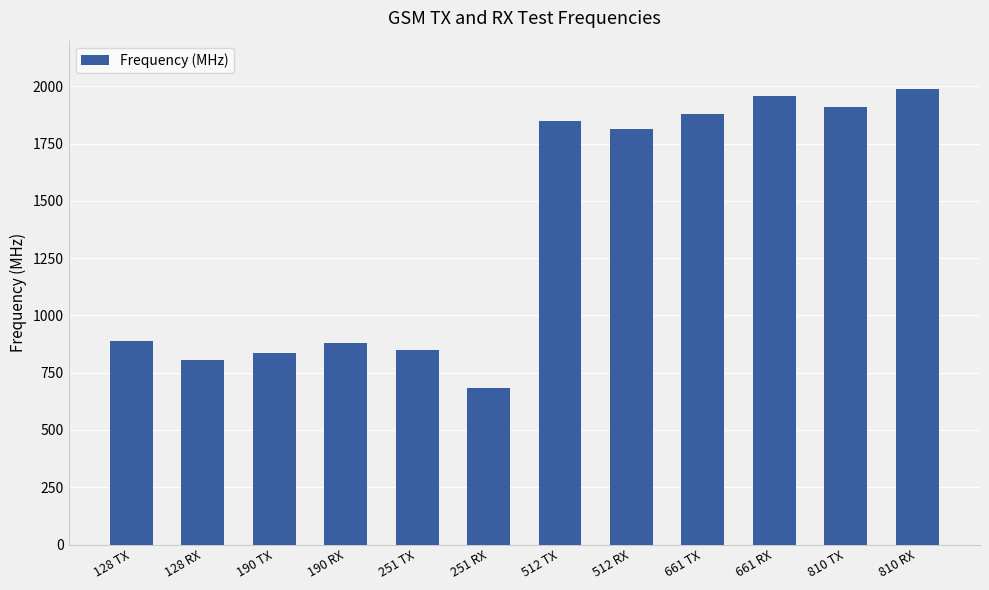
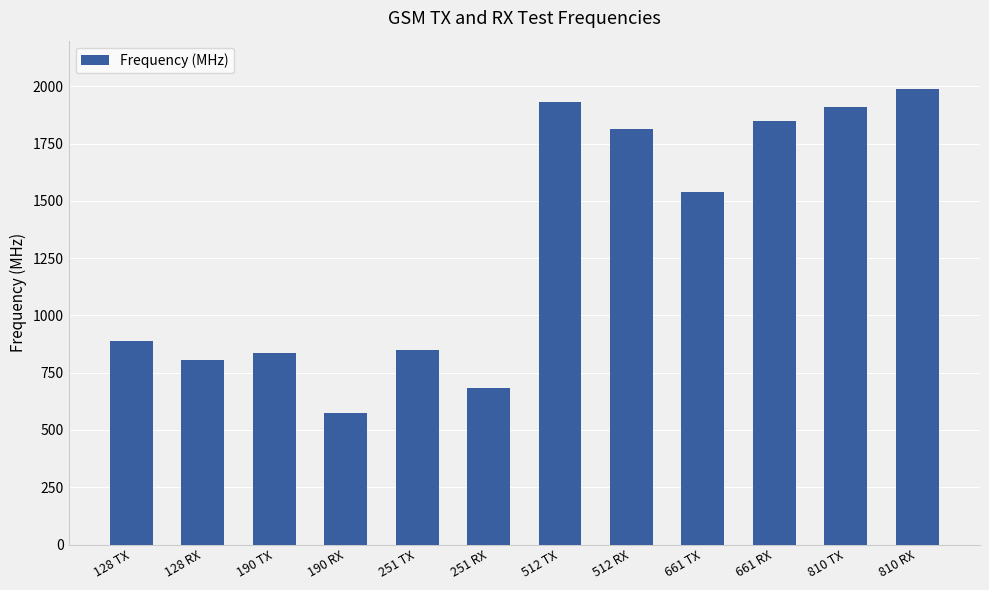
  {
    "128 TX": 890,
    "128 RX": 810,
    "190 TX": 840,
-   "190 RX": 880,
+   "190 RX": 570,
    "251 TX": 850,
    "251 RX": 680,
-   "512 TX": 1850,
+   "512 TX": 1930,
    "512 RX": 1810,
-   "661 TX": 1880,
-   "661 RX": 1960,
+   "661 TX": 1540,
+   "661 RX": 1850,
    "810 TX": 1910,
    "810 RX": 1990
  }
